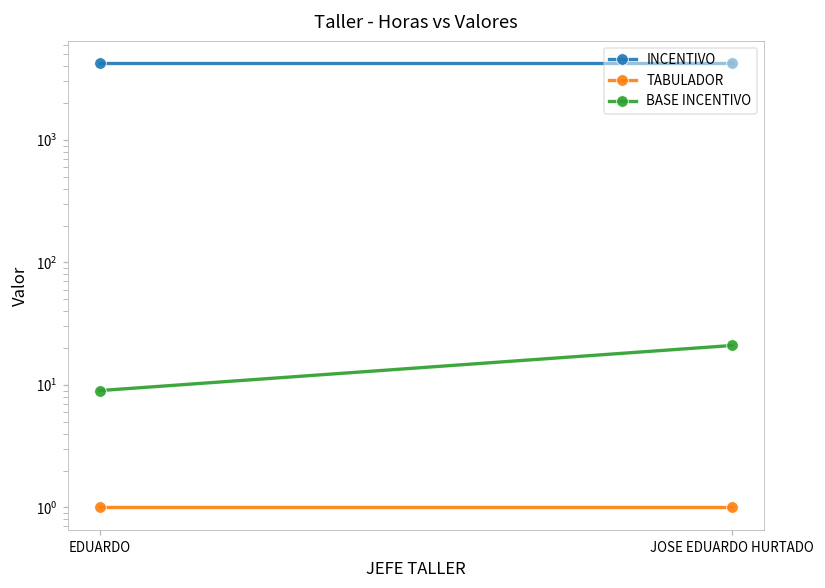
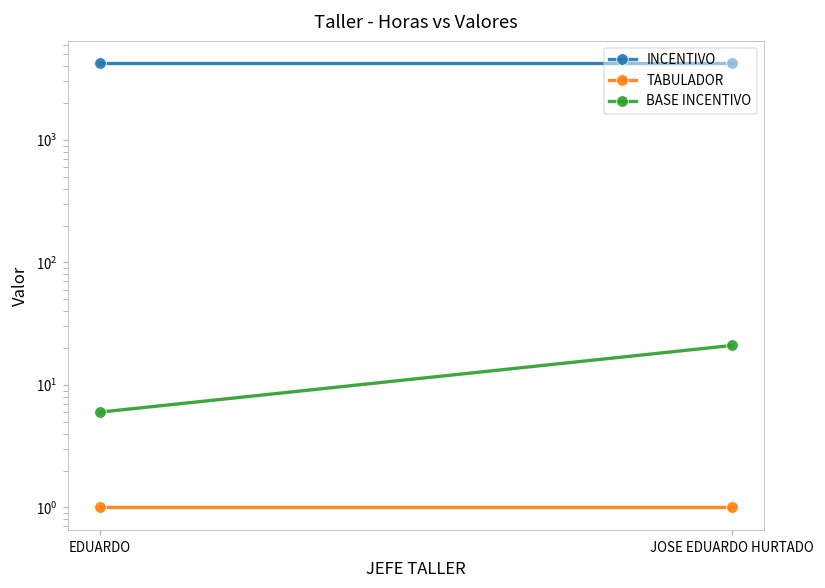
  {
    "INCENTIVO": {
      "EDUARDO": 4200
    },
    "TABULADOR": {
      "EDUARDO": 1,
      "JOSE EDUARDO HURTADO": 1
    },
    "BASE INCENTIVO": {
-     "EDUARDO": 9,
+     "EDUARDO": 6,
      "JOSE EDUARDO HURTADO": 21
    }
  }
